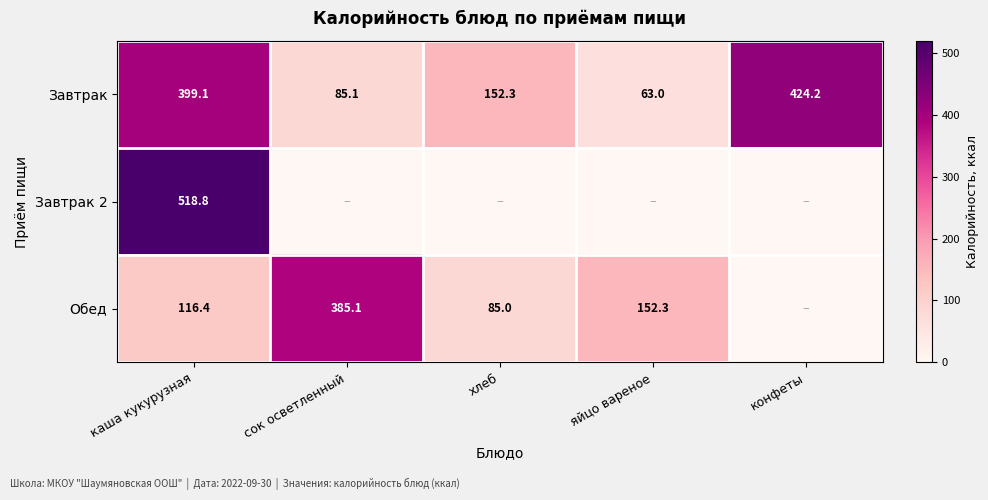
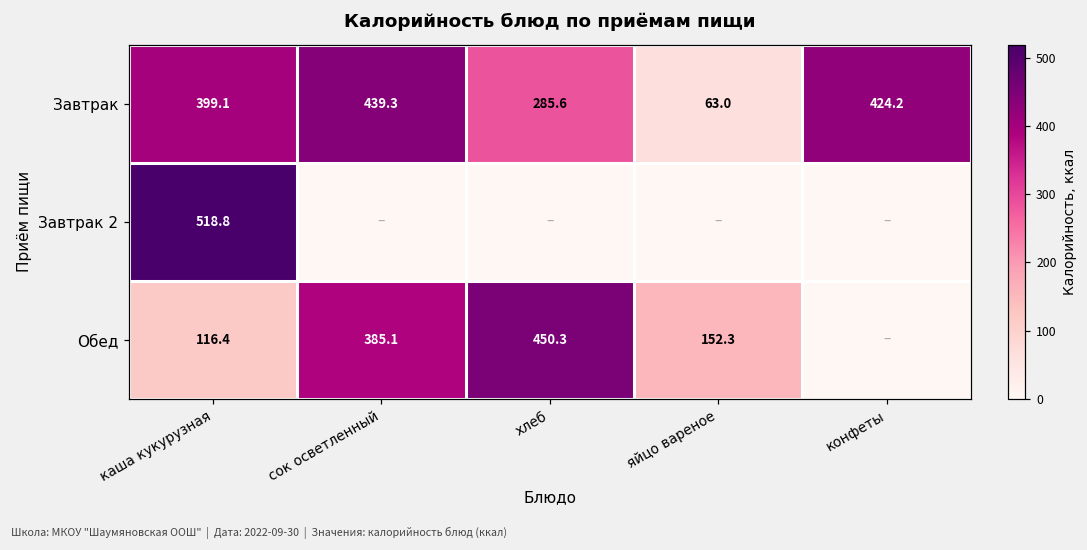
  {
    "Завтрак": {
      "каша кукурузная": 399.1,
-     "сок осветленный": 85.1,
-     "хлеб": 152.3,
+     "сок осветленный": 439.3,
+     "хлеб": 285.6,
      "яйцо вареное": 63.0,
      "конфеты": 424.2
    },
    "Завтрак 2": {
      "каша кукурузная": 518.8
    },
    "Обед": {
      "каша кукурузная": 116.4,
      "сок осветленный": 385.1,
-     "хлеб": 85.0,
+     "хлеб": 450.3,
      "яйцо вареное": 152.3
    }
  }
